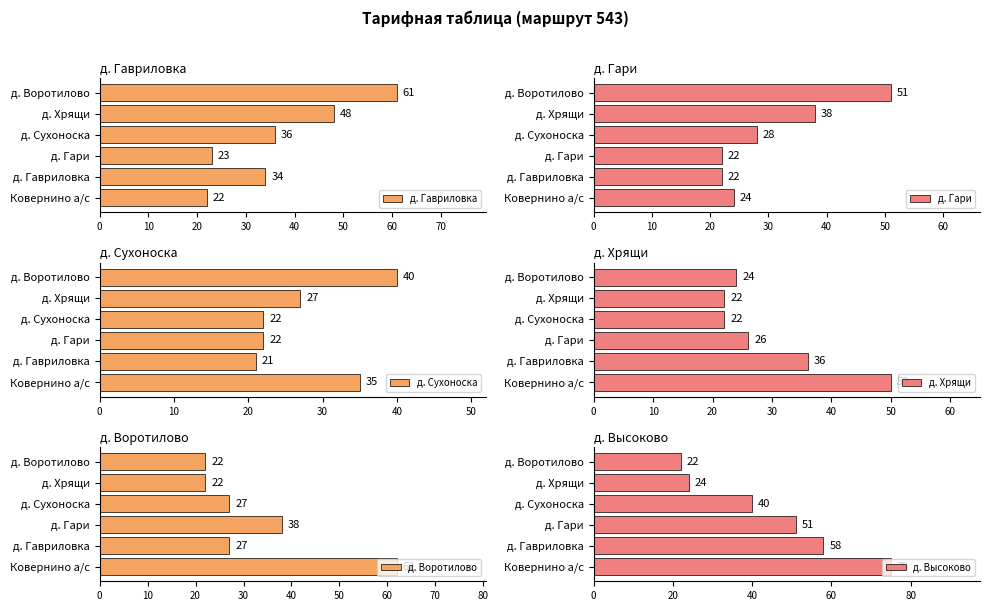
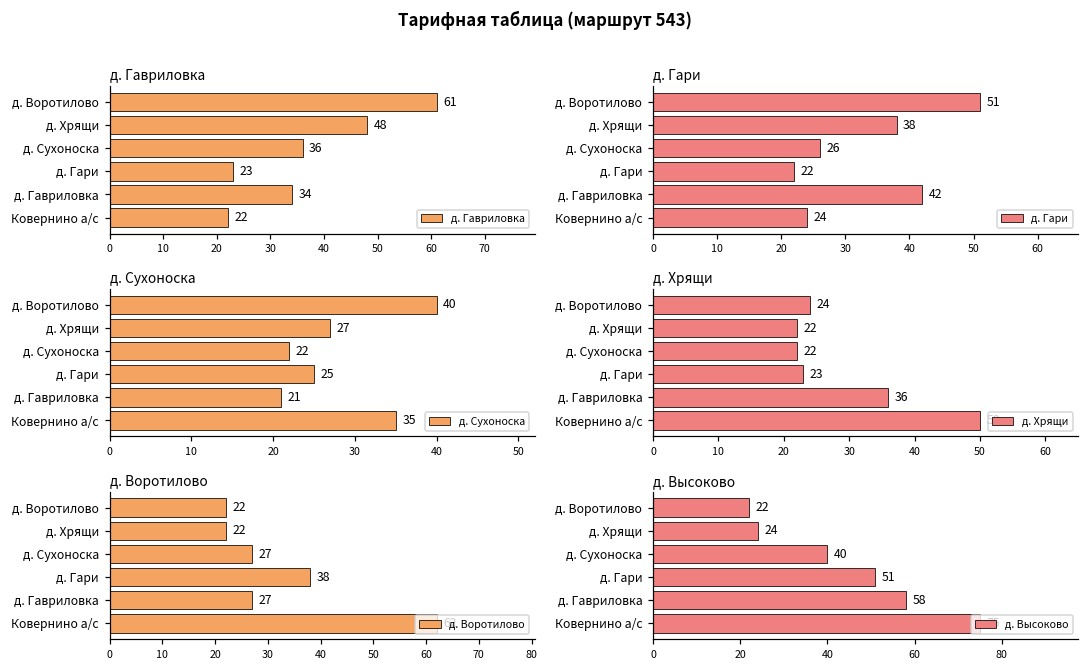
  {
    "д. Гавриловка": {
      "д. Воротилово": 61,
      "д. Хрящи": 48,
      "д. Сухоноска": 36,
      "д. Гари": 23,
      "д. Гавриловка": 34,
      "Ковернино а/с": 22
    },
    "д. Гари": {
      "д. Воротилово": 51,
      "д. Хрящи": 38,
-     "д. Сухоноска": 28,
+     "д. Сухоноска": 26,
      "д. Гари": 22,
-     "д. Гавриловка": 22,
+     "д. Гавриловка": 42,
      "Ковернино а/с": 24
    },
    "д. Сухоноска": {
      "д. Воротилово": 40,
      "д. Хрящи": 27,
      "д. Сухоноска": 22,
-     "д. Гари": 22,
+     "д. Гари": 25,
      "д. Гавриловка": 21,
      "Ковернино а/с": 35
    },
    "д. Хрящи": {
      "д. Воротилово": 24,
      "д. Хрящи": 22,
      "д. Сухоноска": 22,
-     "д. Гари": 26,
+     "д. Гари": 23,
      "д. Гавриловка": 36
    },
    "д. Воротилово": {
      "д. Воротилово": 22,
      "д. Хрящи": 22,
      "д. Сухоноска": 27,
      "д. Гари": 38,
      "д. Гавриловка": 27
    },
    "д. Высоково": {
      "д. Воротилово": 22,
      "д. Хрящи": 24,
      "д. Сухоноска": 40,
      "д. Гари": 51,
      "д. Гавриловка": 58
    }
  }
